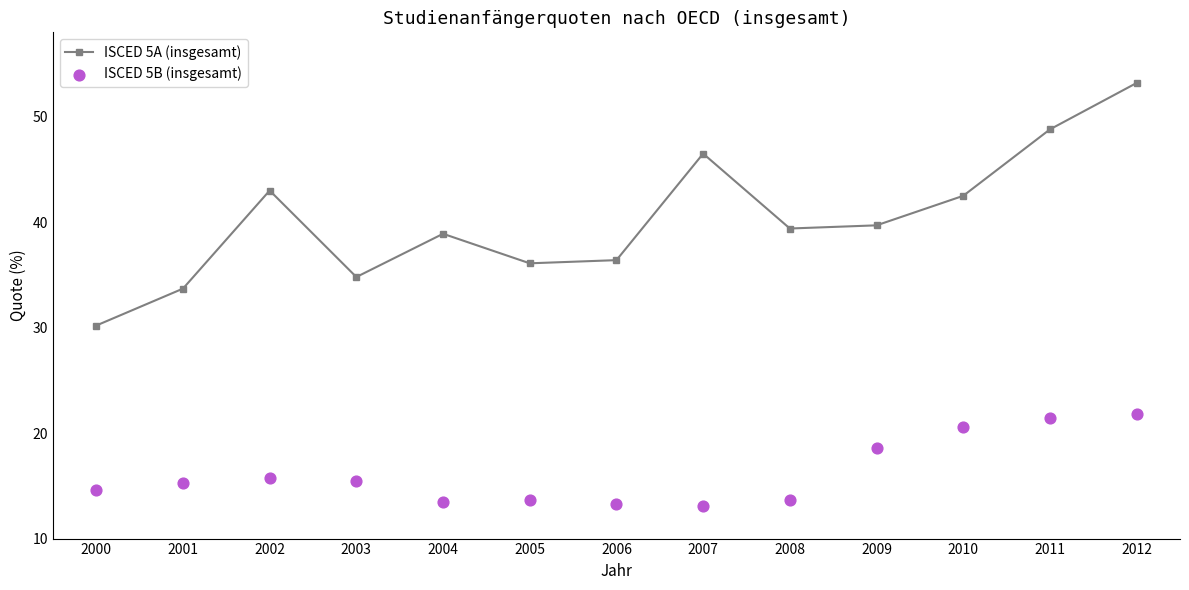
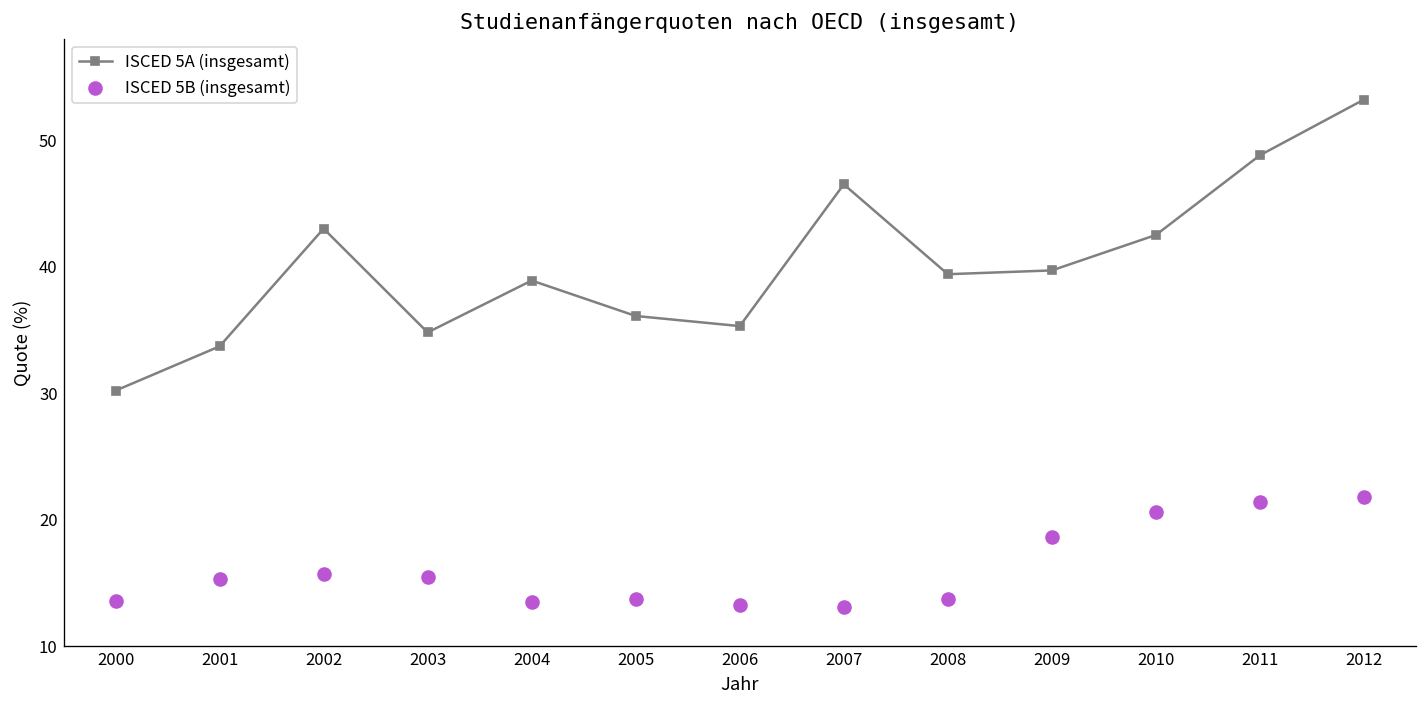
  {
    "ISCED 5B (insgesamt)": {
-     "2000": 14.6
+     "2000": 13.6
    },
    "ISCED 5A (insgesamt)": {
      "2000": 30.2,
      "2001": 33.7,
      "2002": 43.0,
      "2003": 34.8,
      "2004": 38.9,
      "2005": 36.1,
-     "2006": 36.4,
+     "2006": 35.3,
      "2007": 46.5,
      "2008": 39.4,
      "2009": 39.7,
      "2010": 42.5,
      "2011": 48.8,
      "2012": 53.2
    }
  }
